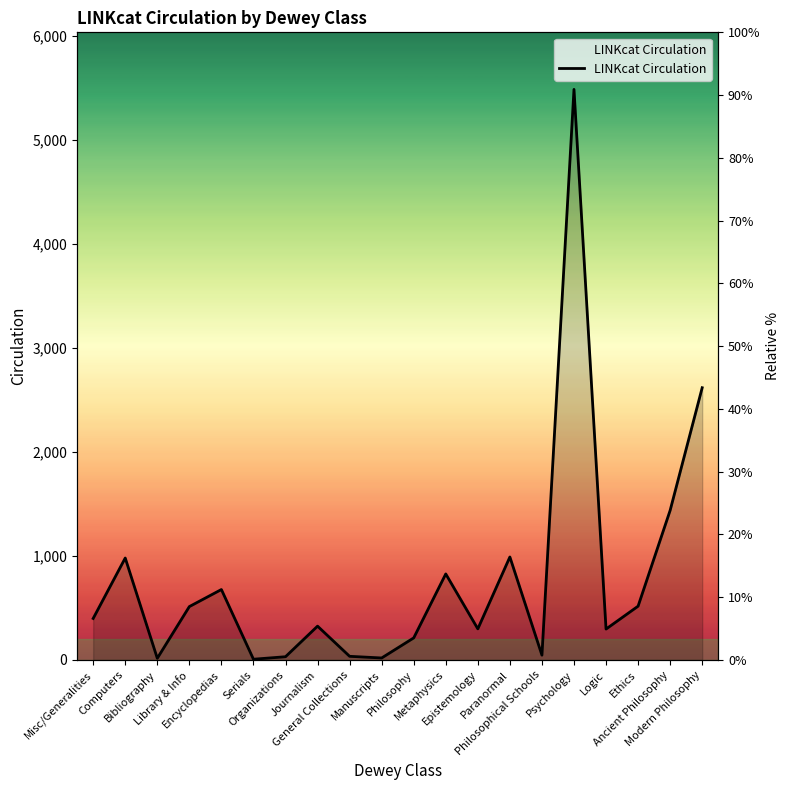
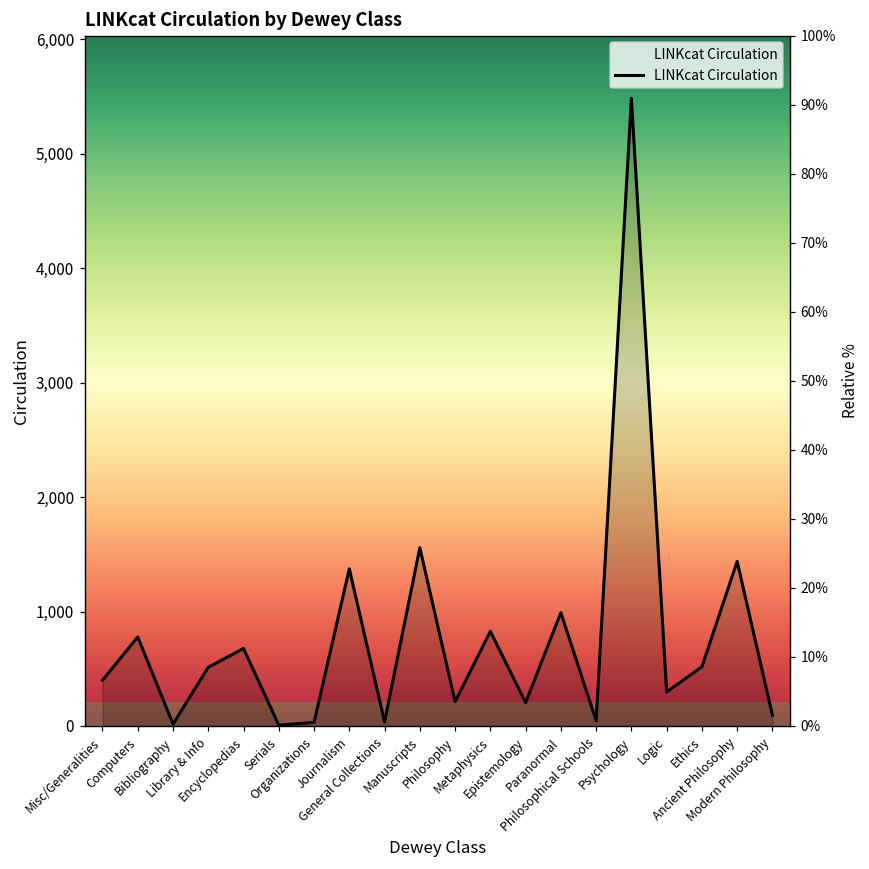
  {
    "Misc/Generalities": "400",
-   "Computers": "980",
+   "Computers": "780",
    "Bibliography": "20",
    "Library & Info": "510",
    "Encyclopedias": "680",
    "Serials": "10",
    "Organizations": "30",
-   "Journalism": "330",
+   "Journalism": "1,370",
    "General Collections": "40",
-   "Manuscripts": "20",
+   "Manuscripts": "1,560",
    "Philosophy": "210",
    "Metaphysics": "830",
-   "Epistemology": "300",
+   "Epistemology": "200",
    "Paranormal": "990",
    "Philosophical Schools": "50",
    "Psychology": "5,490",
    "Logic": "300",
    "Ethics": "520",
    "Ancient Philosophy": "1,440",
-   "Modern Philosophy": "2,620"
+   "Modern Philosophy": "90"
  }
